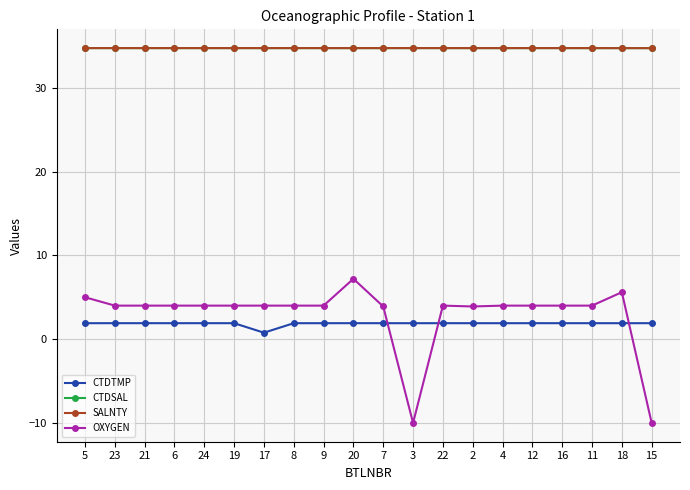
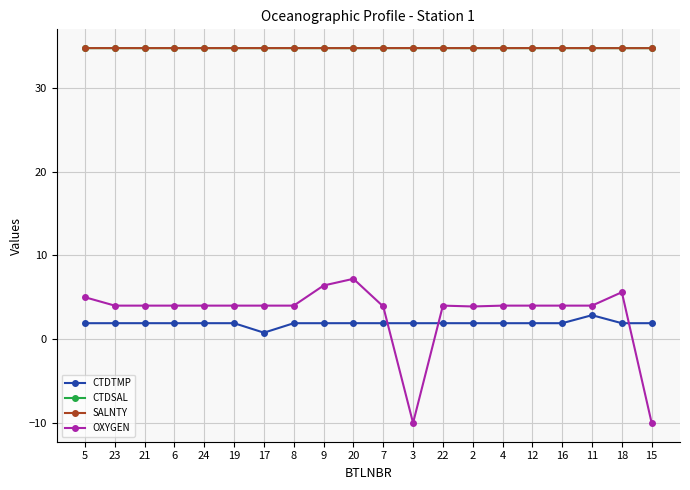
  {
    "CTDTMP": {
      "5": 2,
      "23": 2,
      "21": 2,
      "6": 2,
      "24": 2,
      "19": 2,
      "17": 1,
      "8": 2,
      "9": 2,
      "20": 2,
      "7": 2,
      "3": 2,
      "22": 2,
      "2": 2,
      "4": 2,
      "12": 2,
      "16": 2,
-     "11": 2,
+     "11": 3,
      "18": 2,
      "15": 2
    },
    "SALNTY": {
      "5": 35,
      "23": 35,
      "21": 35,
      "6": 35,
      "24": 35,
      "19": 35,
      "17": 35,
      "8": 35,
      "9": 35,
      "20": 35,
      "7": 35,
      "3": 35,
      "22": 35,
      "2": 35,
      "4": 35,
      "12": 35,
      "16": 35,
      "11": 35,
      "18": 35,
      "15": 35
    },
    "OXYGEN": {
      "5": 5,
      "23": 4,
      "21": 4,
      "6": 4,
      "24": 4,
      "19": 4,
      "17": 4,
      "8": 4,
-     "9": 4,
+     "9": 6,
      "20": 7,
      "7": 4,
      "3": -10,
      "22": 4,
      "2": 4,
      "4": 4,
      "12": 4,
      "16": 4,
      "11": 4,
      "18": 6,
      "15": -10
    }
  }
